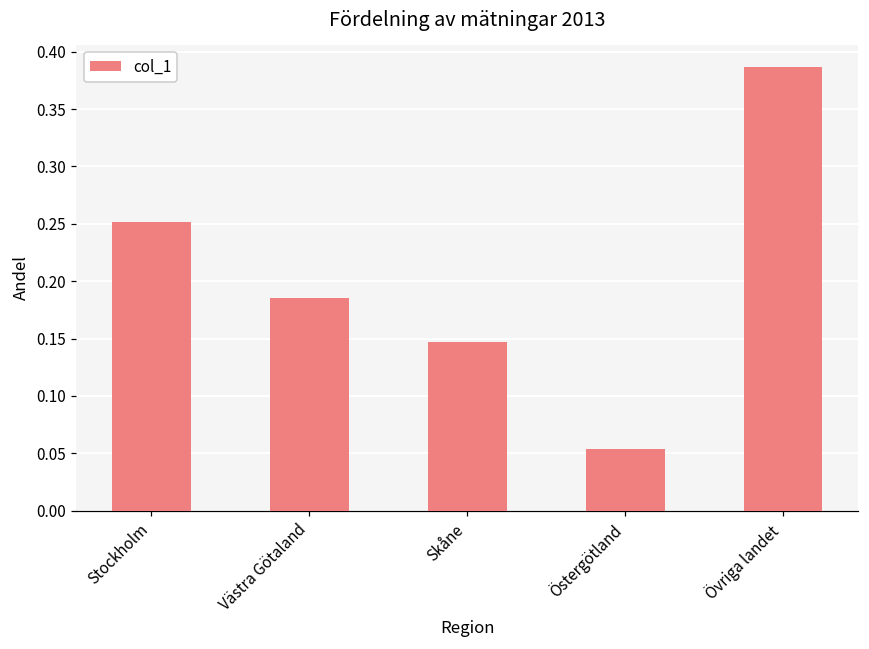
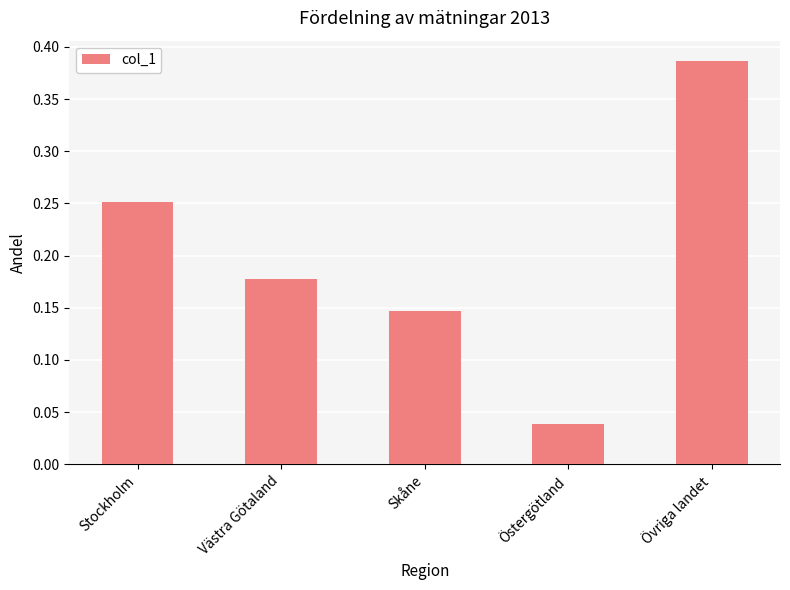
  {
    "Stockholm": 0.252,
-   "Västra Götaland": 0.185,
+   "Västra Götaland": 0.177,
    "Skåne": 0.147,
-   "Östergötland": 0.054,
+   "Östergötland": 0.038,
    "Övriga landet": 0.387
  }
